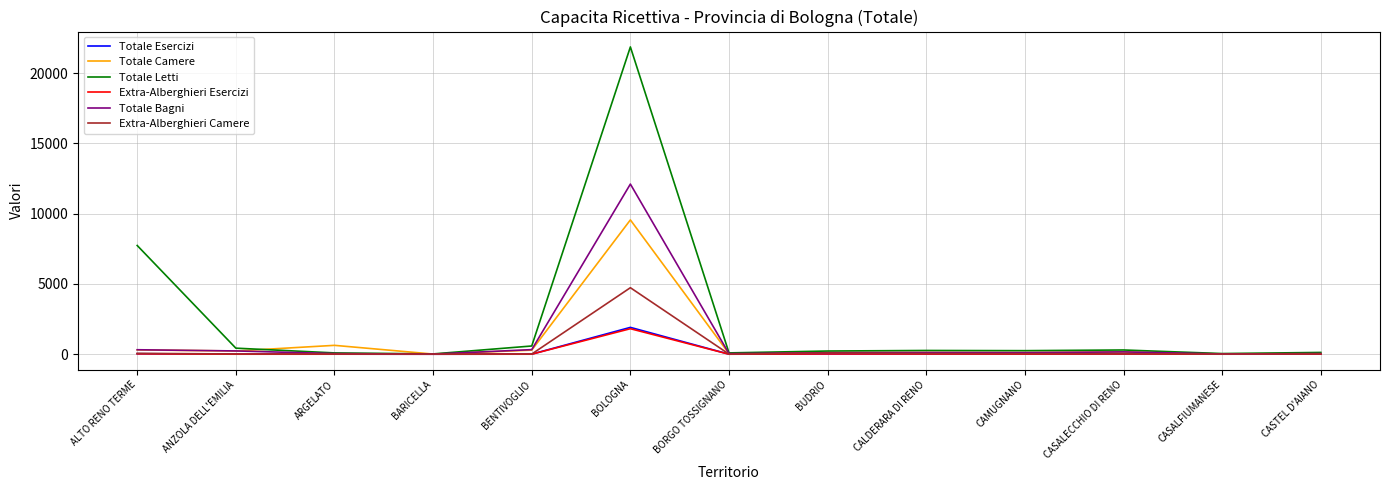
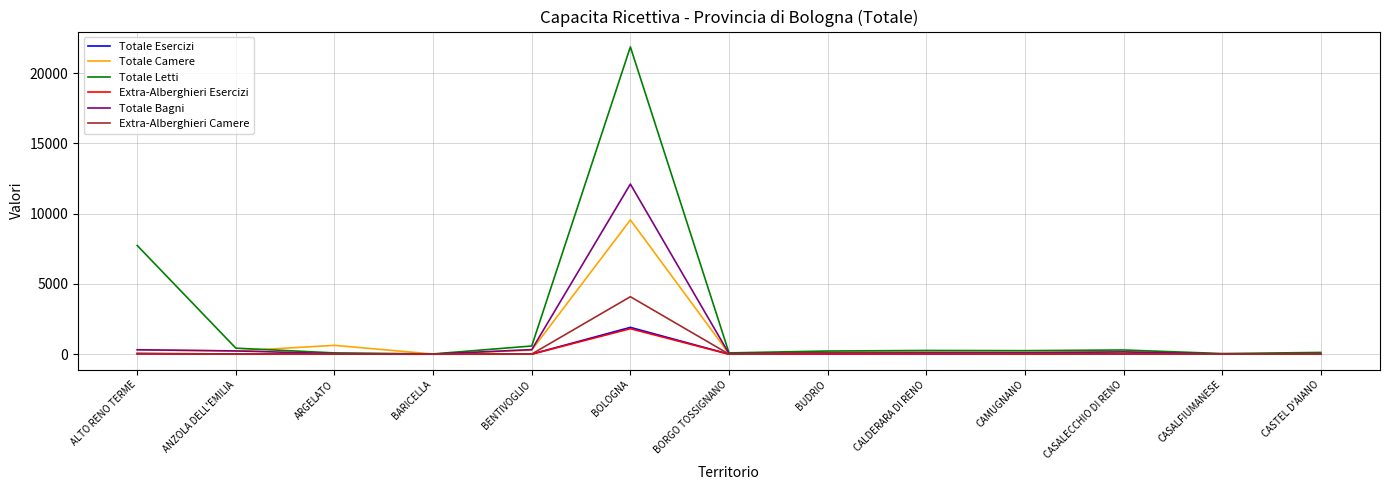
  {
    "Totale Camere": {
      "ARGELATO": 600,
      "BOLOGNA": 9600
    },
    "Totale Letti": {
      "ALTO RENO TERME": 7700,
      "ANZOLA DELL'EMILIA": 400,
      "BENTIVOGLIO": 600,
      "BOLOGNA": 21900
    },
    "Totale Bagni": {
      "BOLOGNA": 12100
    },
    "Extra-Alberghieri Camere": {
-     "BOLOGNA": 4700
+     "BOLOGNA": 4100
    }
  }
